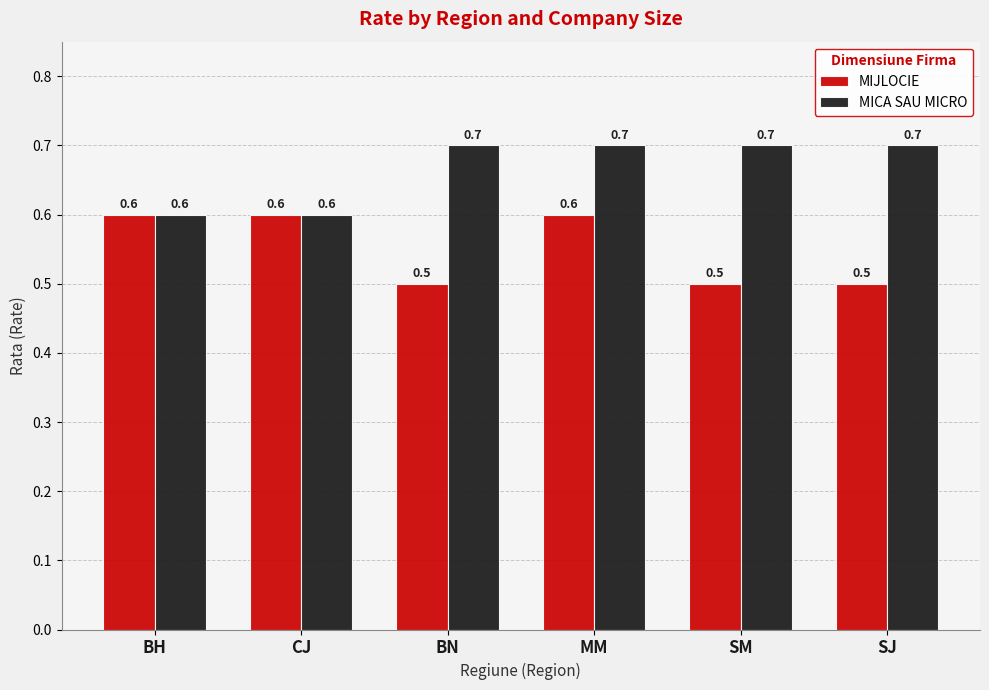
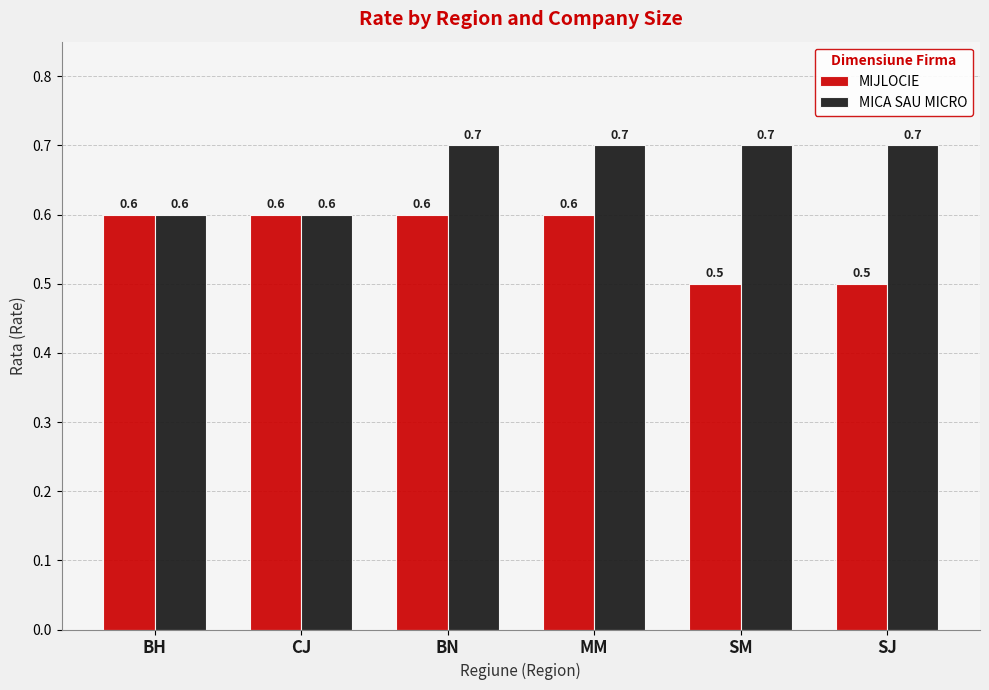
  {
    "MIJLOCIE": {
      "BH": 0.6,
      "CJ": 0.6,
-     "BN": 0.5,
+     "BN": 0.6,
      "MM": 0.6,
      "SM": 0.5,
      "SJ": 0.5
    },
    "MICA SAU MICRO": {
      "BH": 0.6,
      "CJ": 0.6,
      "BN": 0.7,
      "MM": 0.7,
      "SM": 0.7,
      "SJ": 0.7
    }
  }
